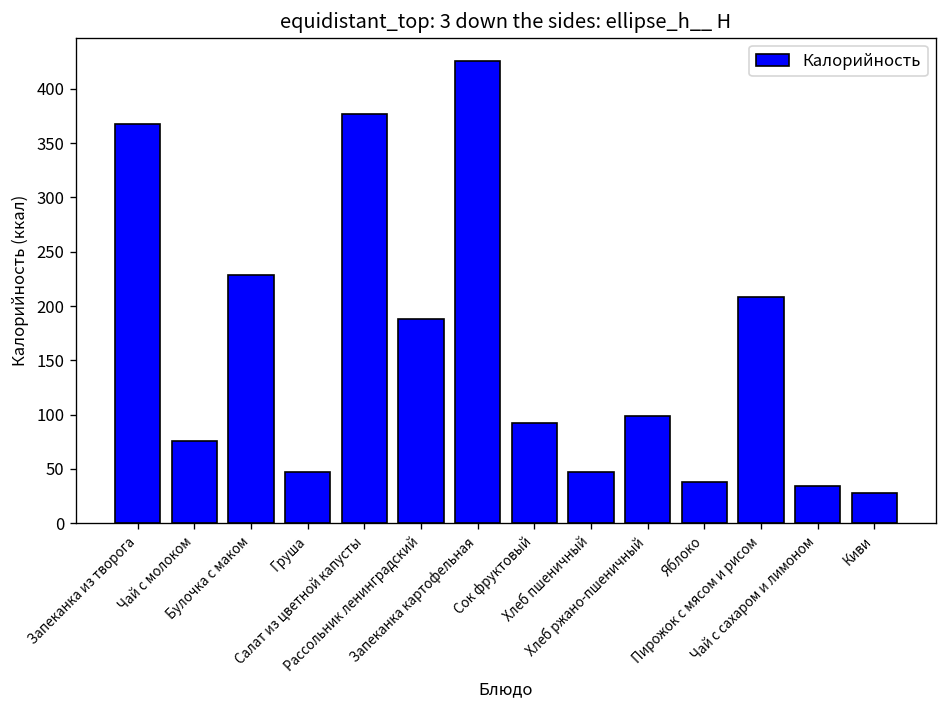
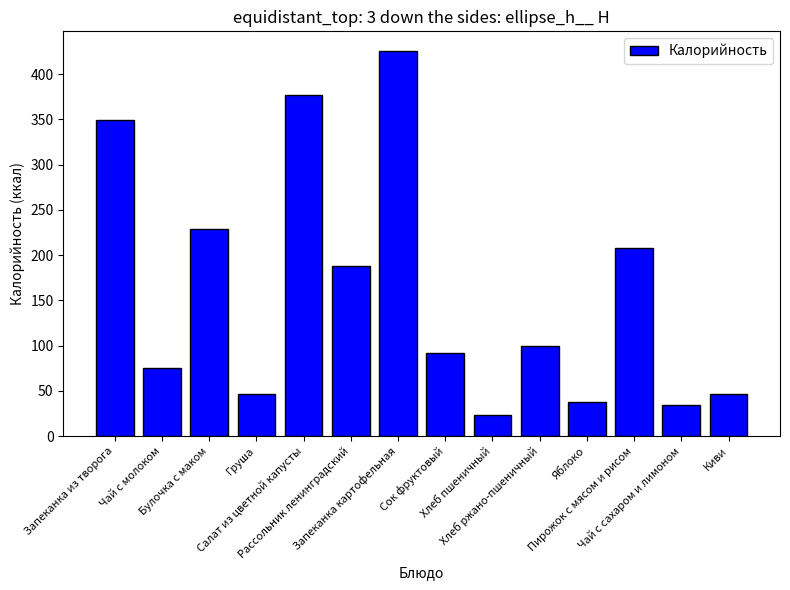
  {
-   "Запеканка из творога": 370,
+   "Запеканка из творога": 350,
    "Чай с молоком": 80,
    "Булочка с маком": 230,
    "Груша": 50,
    "Салат из цветной капусты": 380,
    "Рассольник ленинградский": 190,
    "Запеканка картофельная": 430,
    "Сок фруктовый": 90,
-   "Хлеб пшеничный": 50,
+   "Хлеб пшеничный": 20,
    "Хлеб ржано-пшеничный": 100,
    "Яблоко": 40,
    "Пирожок с мясом и рисом": 210,
    "Чай с сахаром и лимоном": 30,
-   "Киви": 30
+   "Киви": 50
  }
